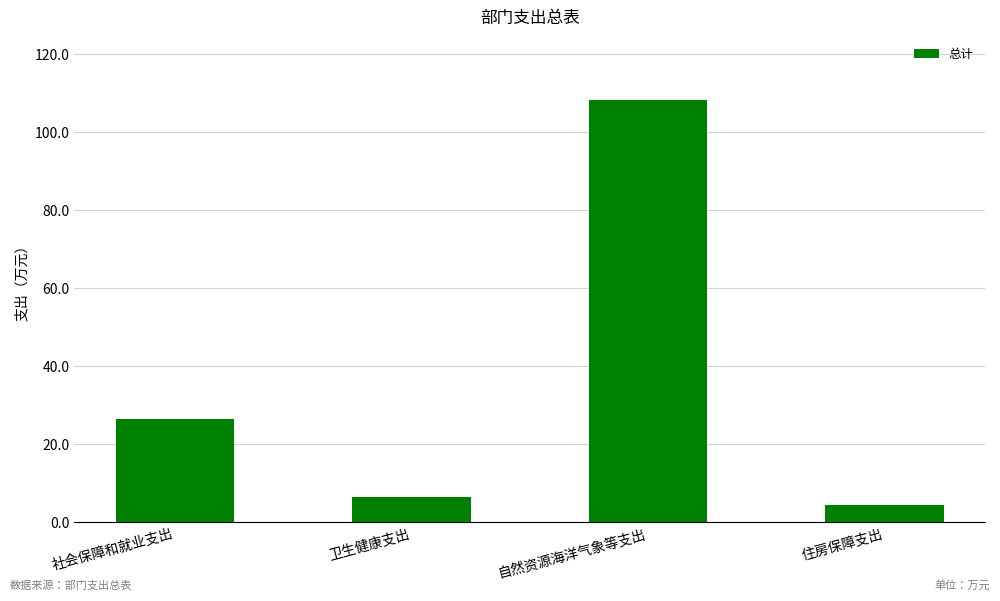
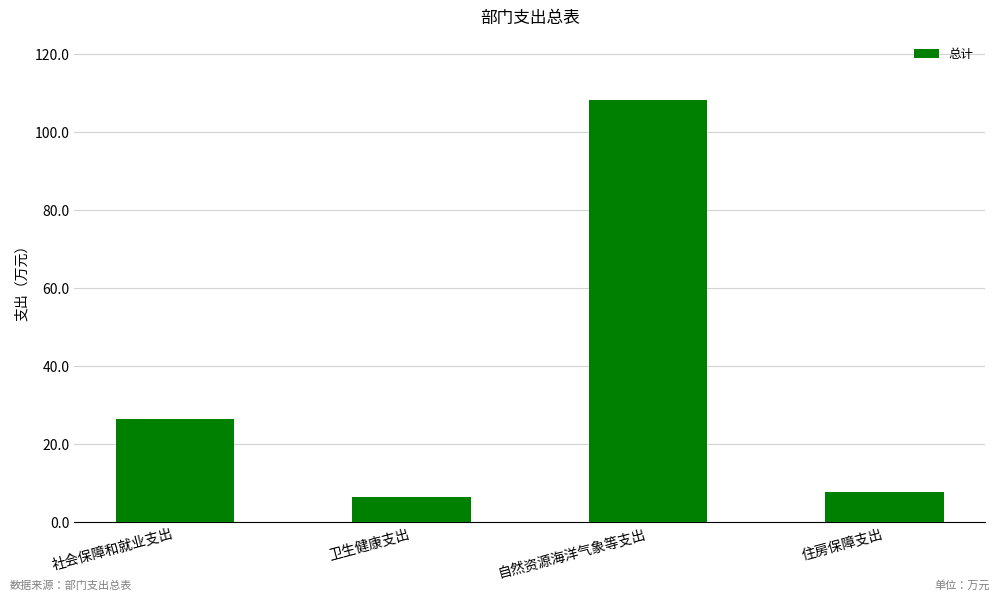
  {
    "社会保障和就业支出": 27,
    "卫生健康支出": 6,
    "自然资源海洋气象等支出": 108,
-   "住房保障支出": 4
+   "住房保障支出": 8
  }
